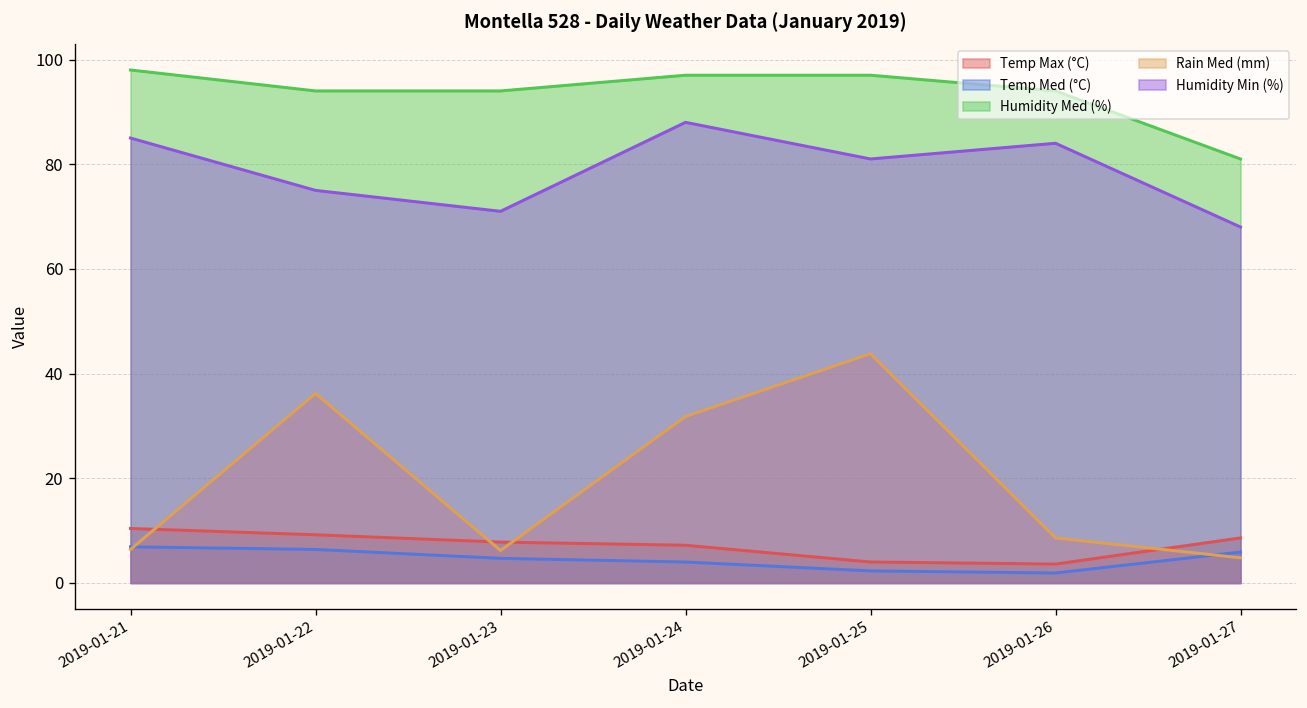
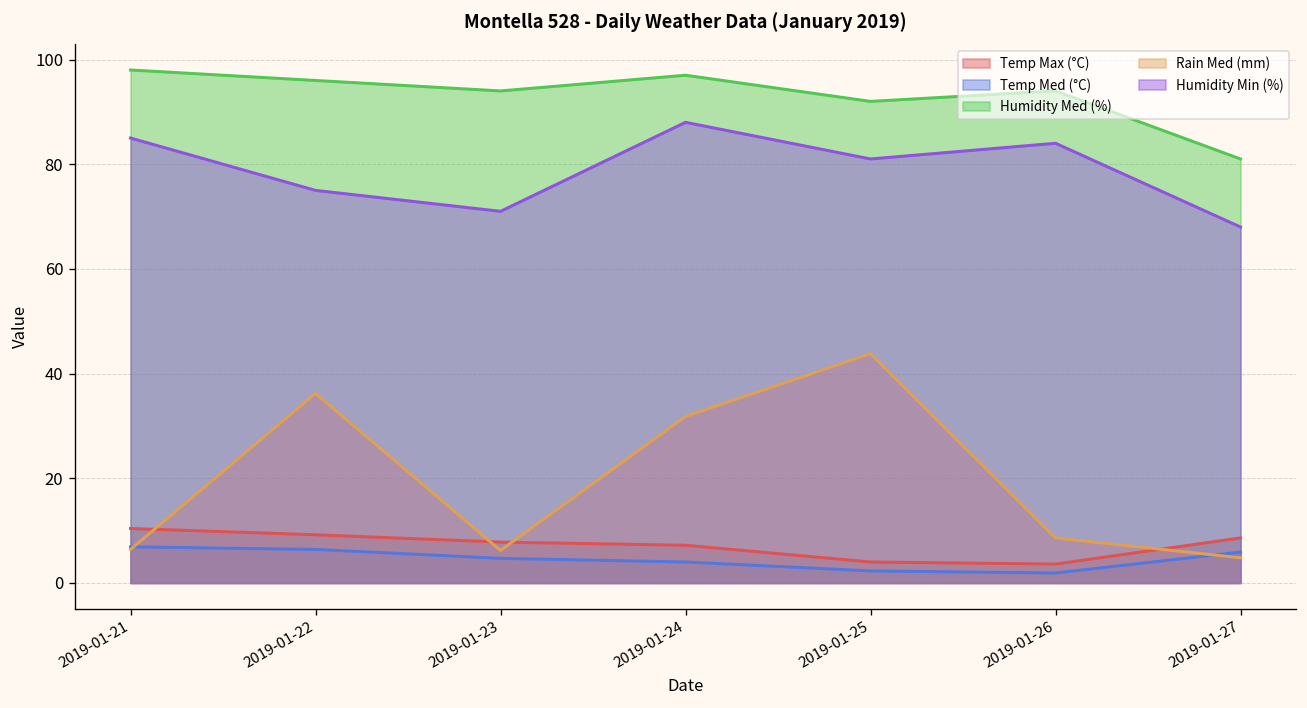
  {
    "Humidity Med (%)": {
      "2019-01-21": 98,
-     "2019-01-22": 94,
+     "2019-01-22": 96,
      "2019-01-23": 94,
      "2019-01-24": 97,
-     "2019-01-25": 97,
+     "2019-01-25": 92,
      "2019-01-27": 81
    }
  }
